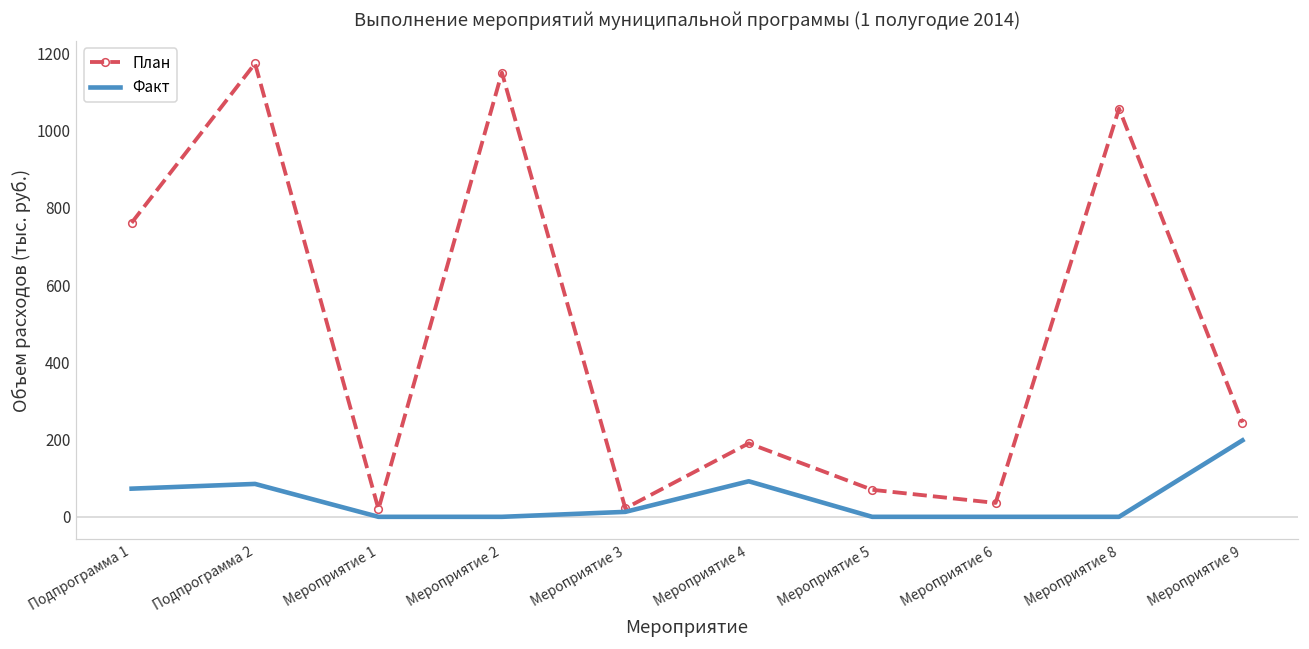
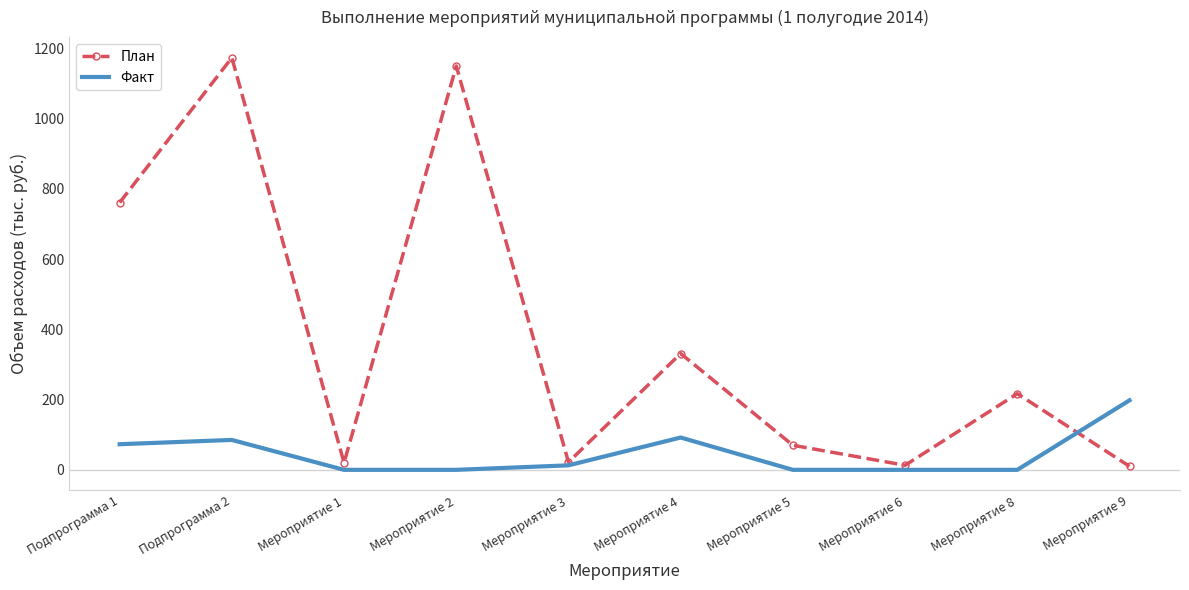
  {
    "План": {
      "Подпрограмма 1": 760,
      "Подпрограмма 2": 1170,
      "Мероприятие 1": 20,
      "Мероприятие 2": 1150,
      "Мероприятие 3": 20,
-     "Мероприятие 4": 190,
+     "Мероприятие 4": 330,
      "Мероприятие 5": 70,
-     "Мероприятие 6": 40,
-     "Мероприятие 8": 1060,
-     "Мероприятие 9": 240
+     "Мероприятие 6": 10,
+     "Мероприятие 8": 220,
+     "Мероприятие 9": 10
    },
    "Факт": {
      "Подпрограмма 1": 70,
      "Подпрограмма 2": 90,
      "Мероприятие 1": 0,
      "Мероприятие 2": 0,
      "Мероприятие 3": 10,
      "Мероприятие 4": 90,
      "Мероприятие 5": 0,
      "Мероприятие 6": 0,
      "Мероприятие 8": 0,
      "Мероприятие 9": 200
    }
  }
